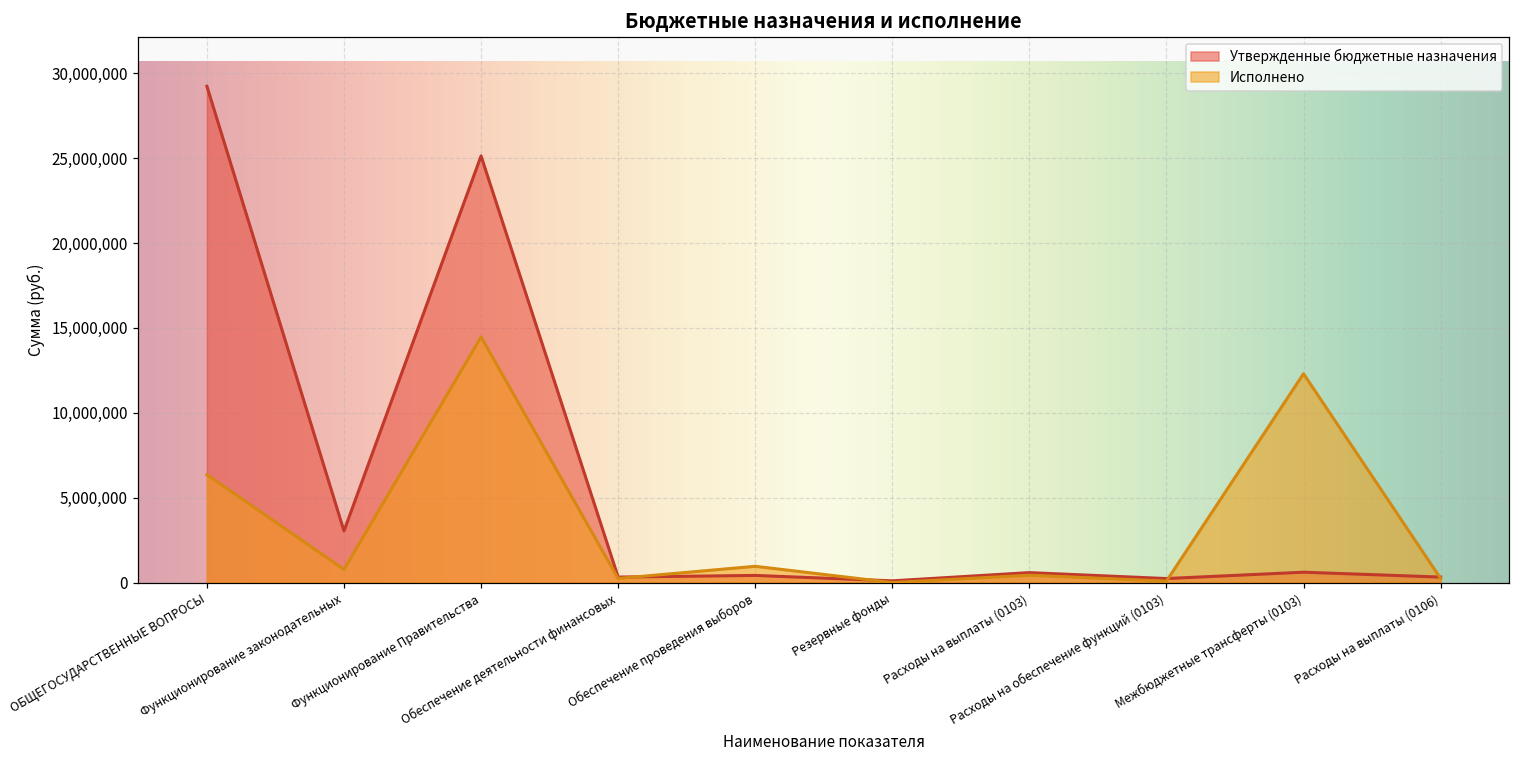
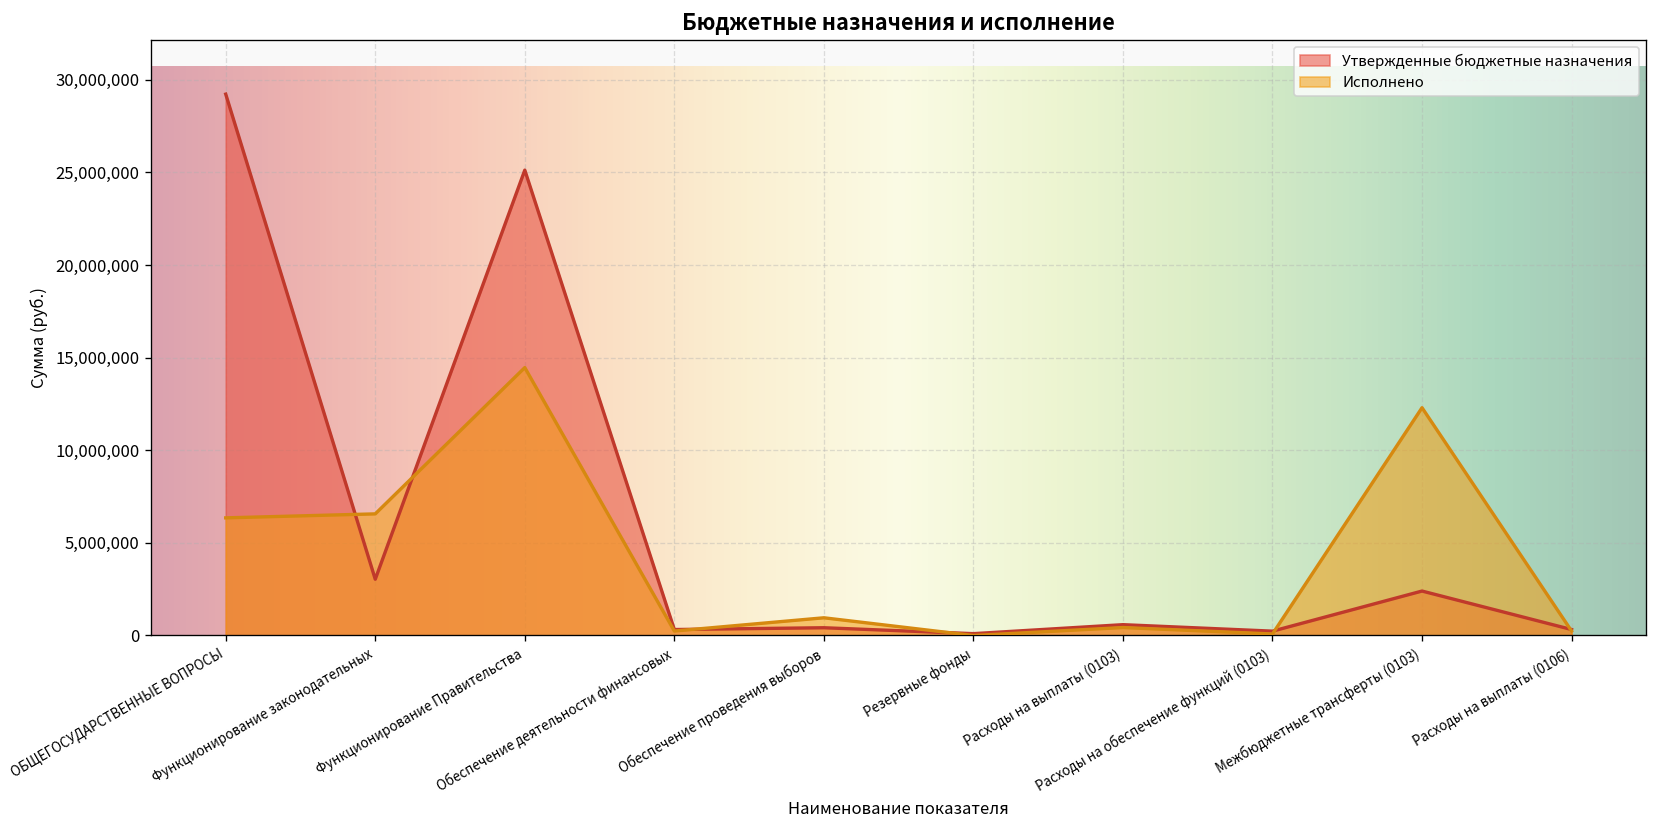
  {
    "Утвержденные бюджетные назначения": {
      "ОБЩЕГОСУДАРСТВЕННЫЕ ВОПРОСЫ": "29,200,000",
      "Функционирование законодательных": "3,000,000",
      "Функционирование Правительства": "25,100,000",
      "Обеспечение проведения выборов": "400,000",
-     "Межбюджетные трансферты (0103)": "600,000"
+     "Межбюджетные трансферты (0103)": "2,400,000"
    },
    "Исполнено": {
      "ОБЩЕГОСУДАРСТВЕННЫЕ ВОПРОСЫ": "6,400,000",
-     "Функционирование законодательных": "800,000",
+     "Функционирование законодательных": "6,600,000",
      "Функционирование Правительства": "14,500,000",
      "Обеспечение проведения выборов": "1,000,000",
      "Межбюджетные трансферты (0103)": "12,300,000"
    }
  }
